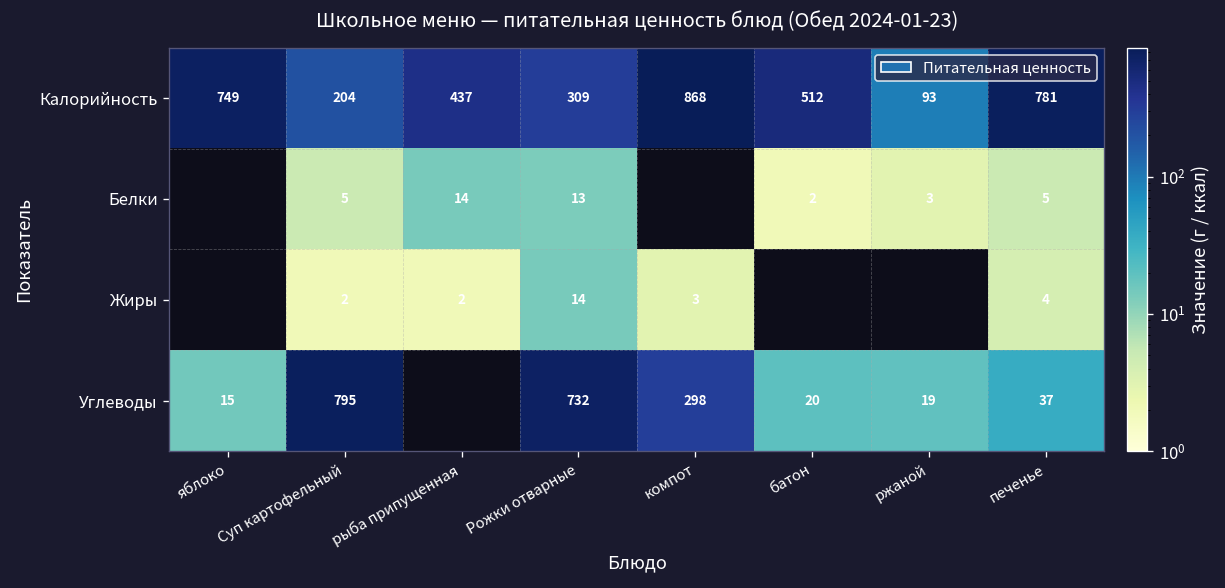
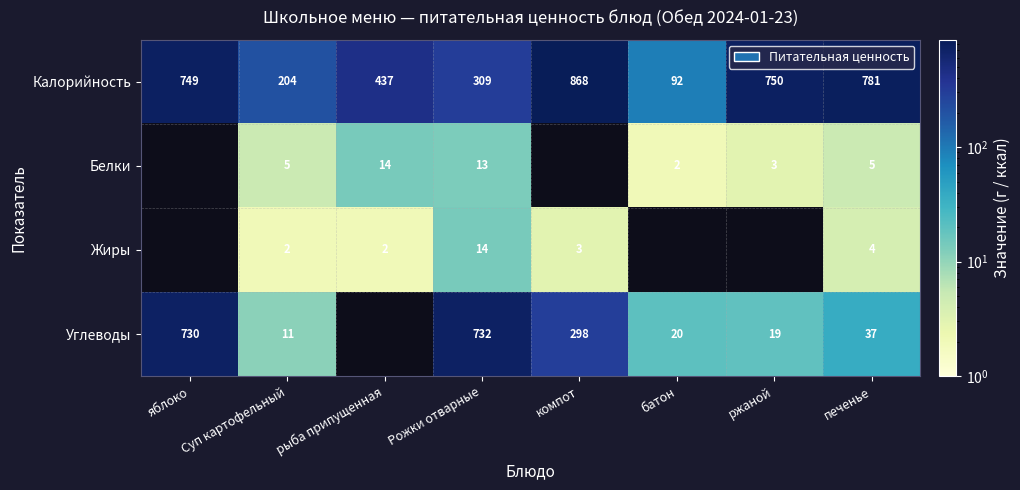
  {
    "Калорийность": {
      "яблоко": 749,
      "Суп картофельный": 204,
      "рыба припущенная": 437,
      "Рожки отварные": 309,
      "компот": 868,
-     "батон": 512,
-     "ржаной": 93,
+     "батон": 92,
+     "ржаной": 750,
      "печенье": 781
    },
    "Белки": {
      "Суп картофельный": 5,
      "рыба припущенная": 14,
      "Рожки отварные": 13,
      "батон": 2,
      "ржаной": 3,
      "печенье": 5
    },
    "Жиры": {
      "Суп картофельный": 2,
      "рыба припущенная": 2,
      "Рожки отварные": 14,
      "компот": 3,
      "печенье": 4
    },
    "Углеводы": {
-     "яблоко": 15,
-     "Суп картофельный": 795,
+     "яблоко": 730,
+     "Суп картофельный": 11,
      "Рожки отварные": 732,
      "компот": 298,
      "батон": 20,
      "ржаной": 19,
      "печенье": 37
    }
  }
